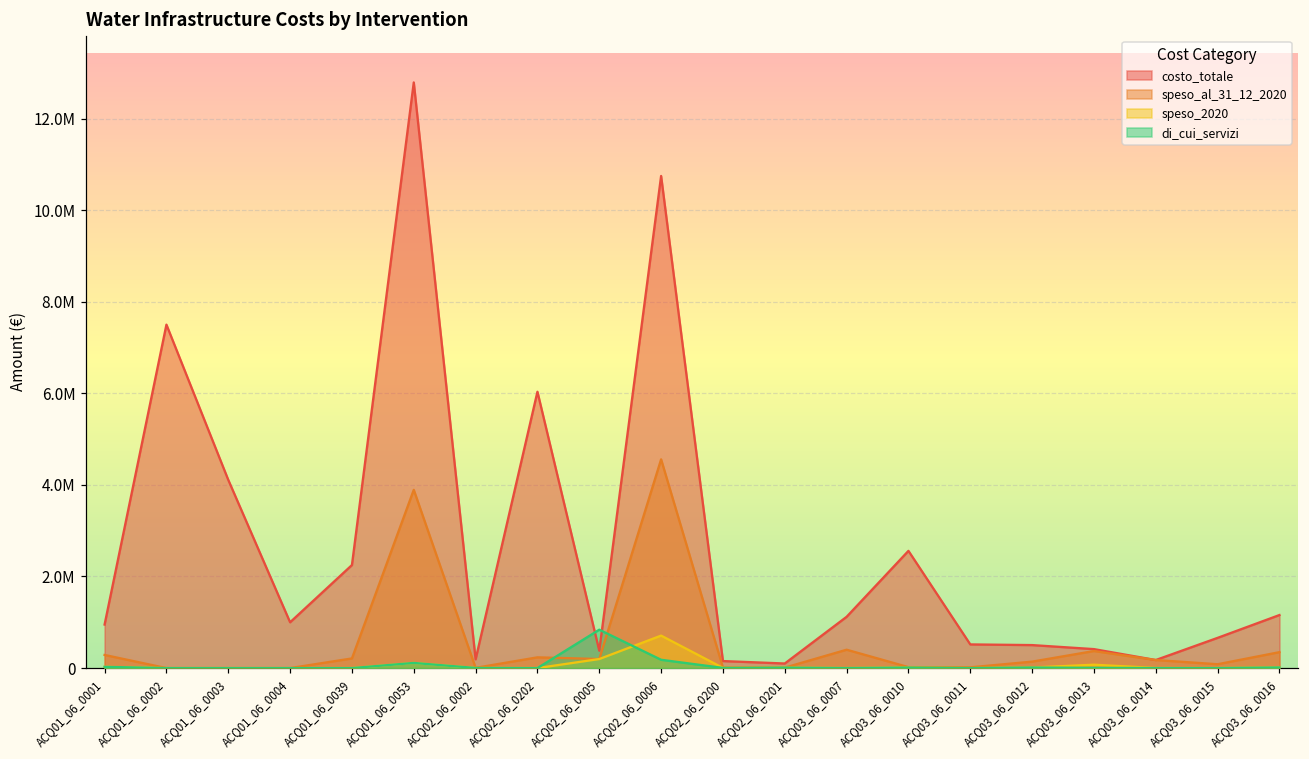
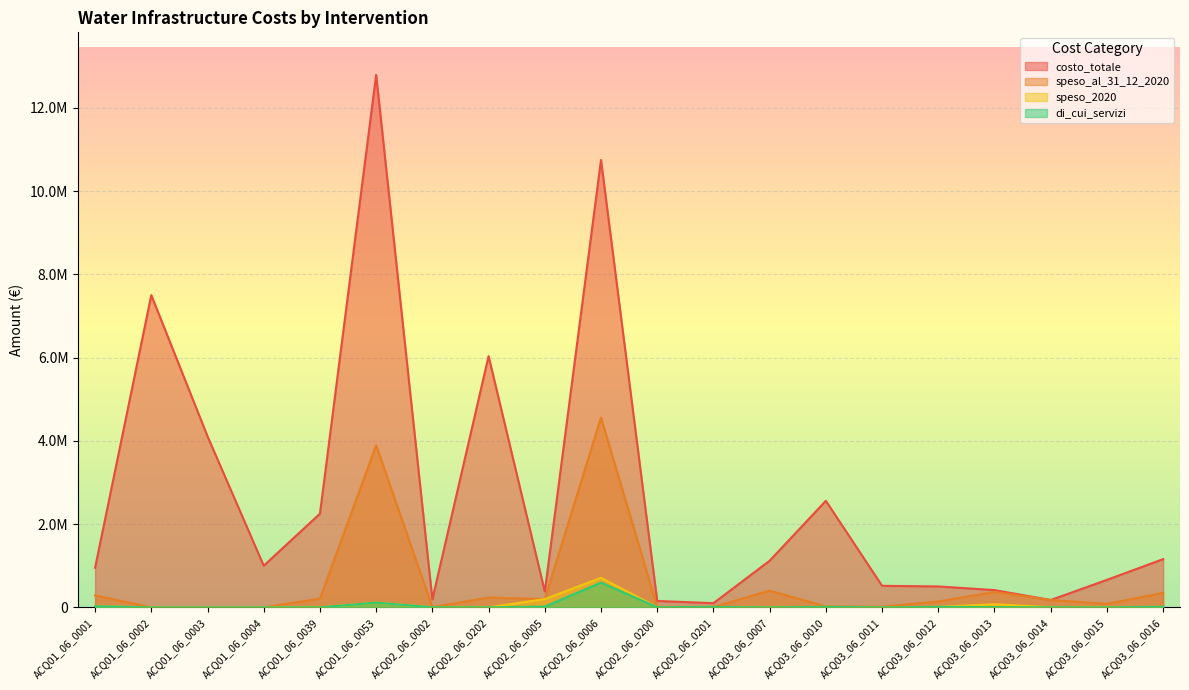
  {
    "di_cui_servizi": {
-     "ACQ02_06_0005": 800000,
-     "ACQ02_06_0006": 200000,
+     "ACQ02_06_0005": 0,
+     "ACQ02_06_0006": 600000,
      "ACQ03_06_0013": 0
    }
  }
